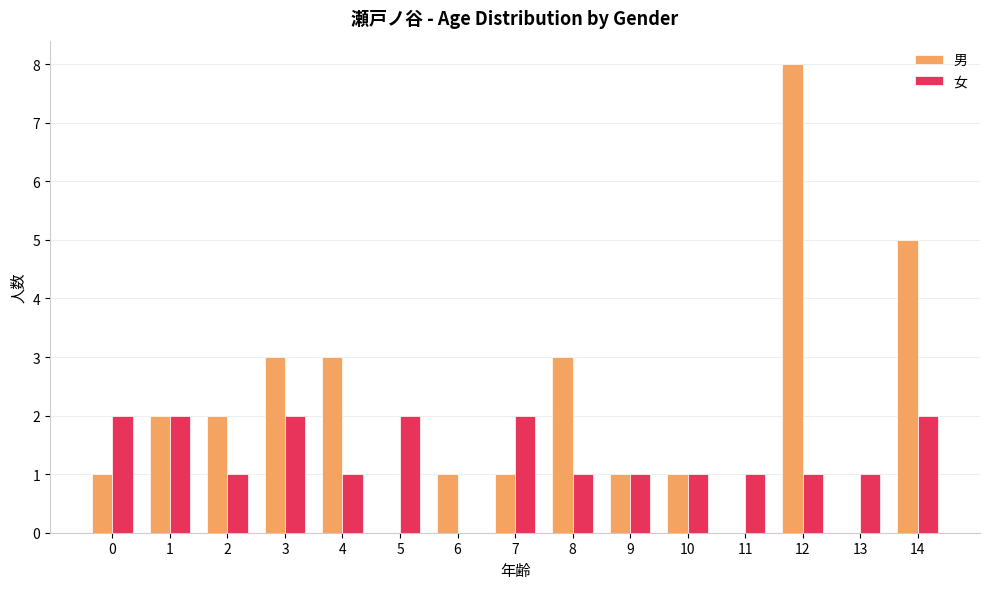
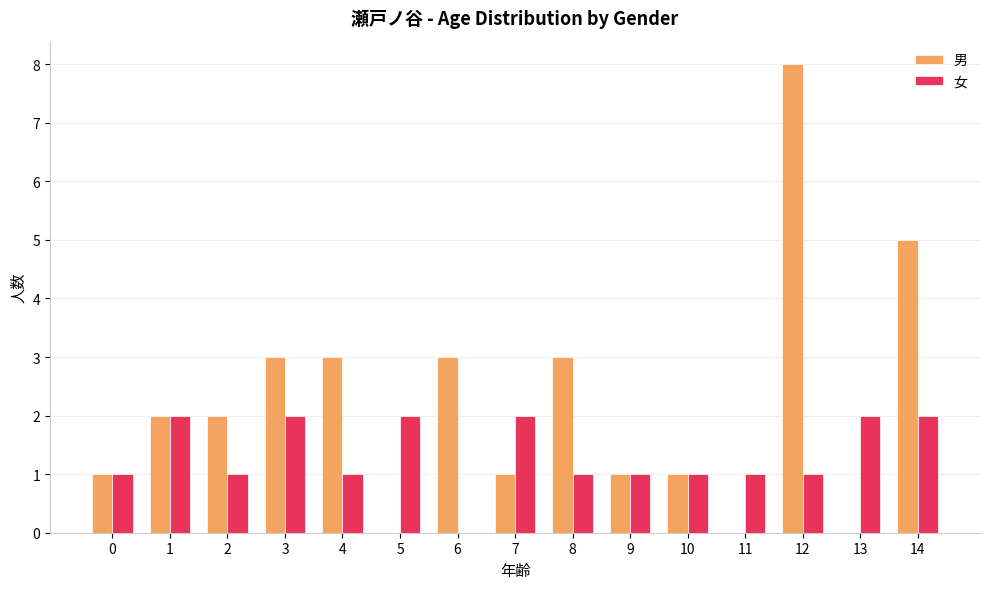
  {
    "男": {
      "0": 1,
      "1": 2,
      "2": 2,
      "3": 3,
      "4": 3,
      "5": 0,
-     "6": 1,
+     "6": 3,
      "7": 1,
      "8": 3,
      "9": 1,
      "10": 1,
      "11": 0,
      "12": 8,
      "13": 0,
      "14": 5
    },
    "女": {
-     "0": 2,
+     "0": 1,
      "1": 2,
      "2": 1,
      "3": 2,
      "4": 1,
      "5": 2,
      "6": 0,
      "7": 2,
      "8": 1,
      "9": 1,
      "10": 1,
      "11": 1,
      "12": 1,
-     "13": 1,
+     "13": 2,
      "14": 2
    }
  }
